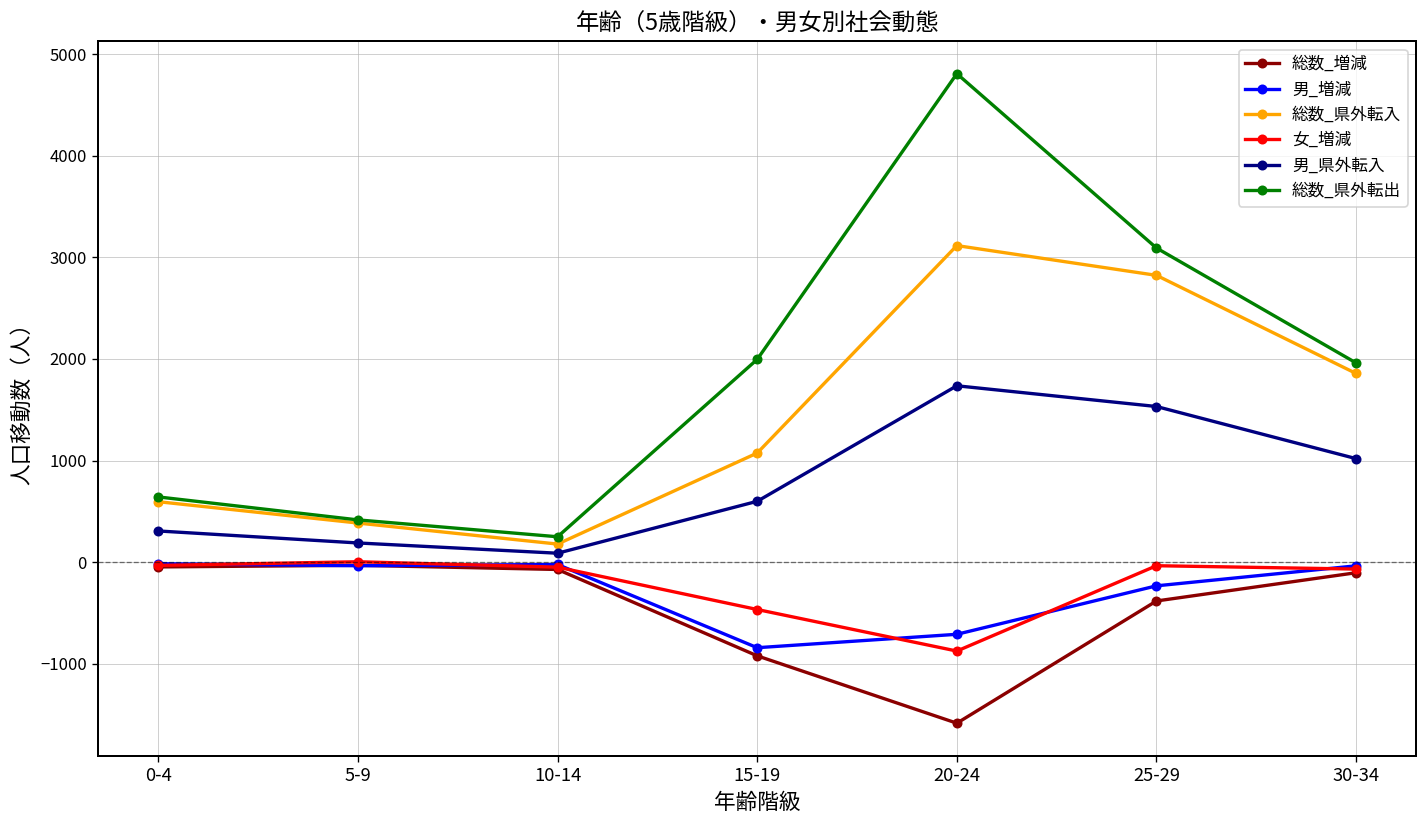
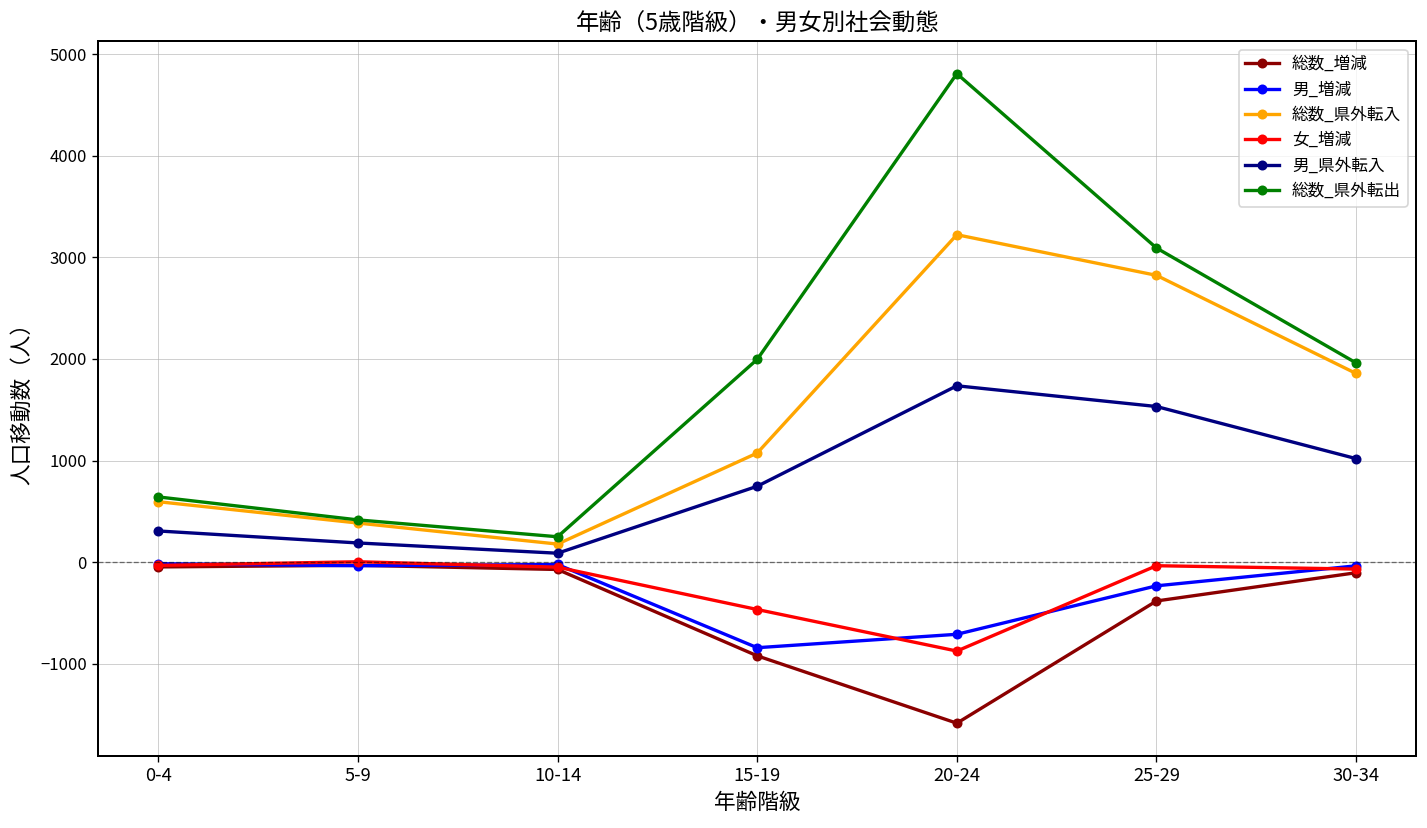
  {
    "総数_増減": {
      "15-19": -900,
      "20-24": -1600,
      "25-29": -400,
      "30-34": -100
    },
    "男_増減": {
      "15-19": -800,
      "20-24": -700,
      "25-29": -200,
      "30-34": 0
    },
    "総数_県外転入": {
      "0-4": 600,
      "5-9": 400,
      "10-14": 200,
      "15-19": 1100,
-     "20-24": 3100,
+     "20-24": 3200,
      "25-29": 2800,
      "30-34": 1900
    },
    "女_増減": {
      "5-9": 0,
      "15-19": -500,
      "20-24": -900,
      "25-29": 0,
      "30-34": -100
    },
    "男_県外転入": {
      "0-4": 300,
      "5-9": 200,
      "10-14": 100,
-     "15-19": 600,
+     "15-19": 700,
      "20-24": 1700,
      "25-29": 1500,
      "30-34": 1000
    },
    "総数_県外転出": {
      "0-4": 600,
      "5-9": 400,
      "10-14": 300,
      "15-19": 2000,
      "20-24": 4800,
      "25-29": 3100,
      "30-34": 2000
    }
  }
